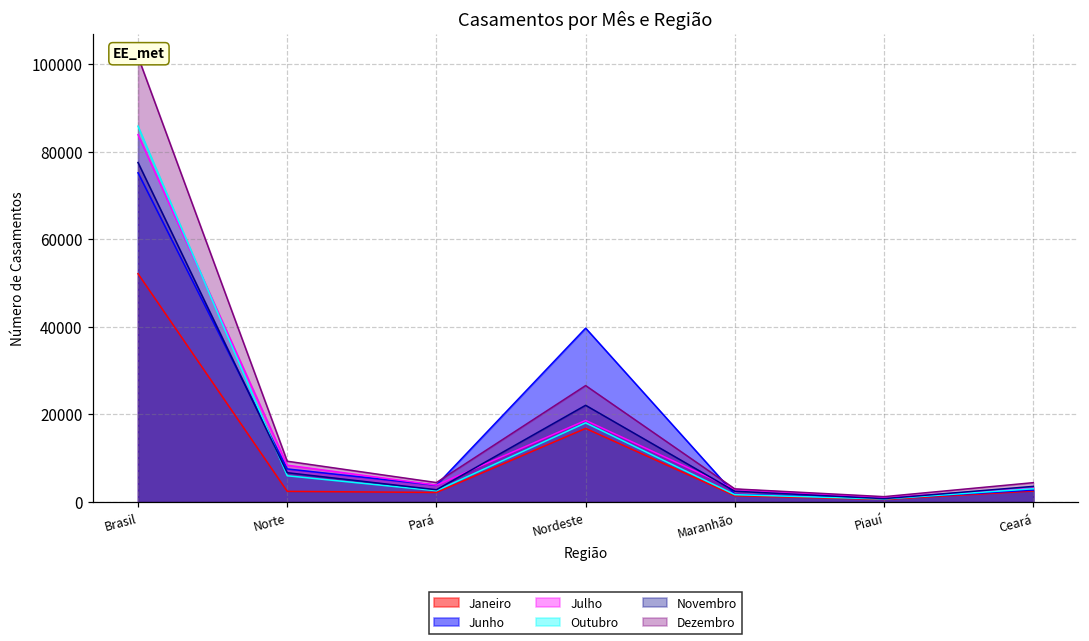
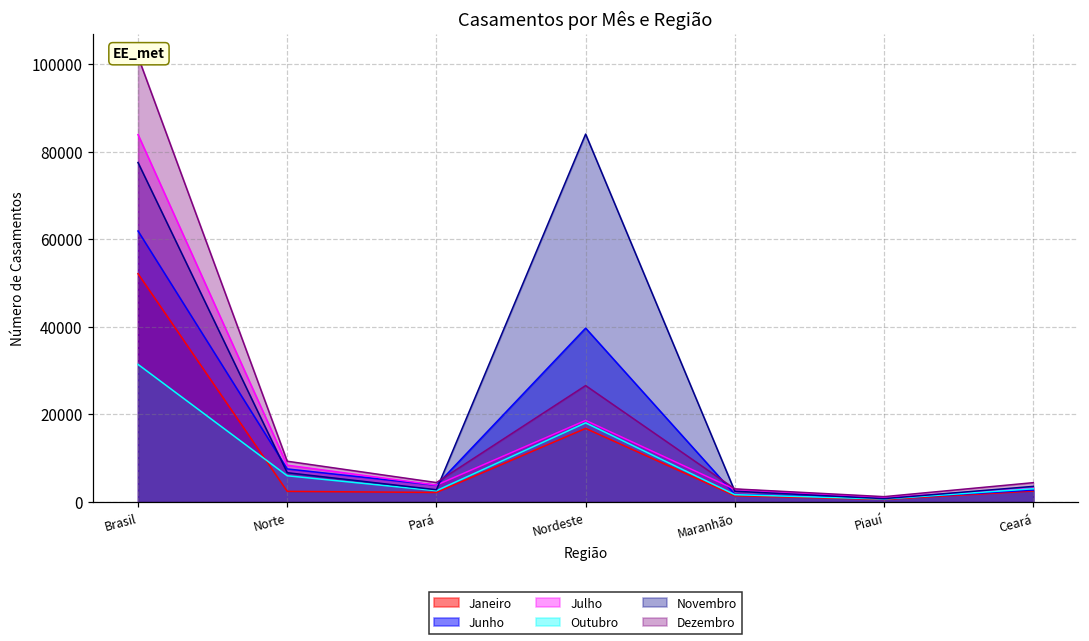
  {
    "Janeiro": {
      "Brasil": 52000,
      "Norte": 2000,
      "Nordeste": 17000
    },
    "Junho": {
-     "Brasil": 75000,
+     "Brasil": 62000,
      "Norte": 8000,
      "Nordeste": 40000
    },
    "Julho": {
      "Brasil": 84000,
      "Norte": 8000
    },
    "Outubro": {
-     "Brasil": 86000,
+     "Brasil": 31000,
      "Norte": 6000
    },
    "Novembro": {
      "Brasil": 78000,
      "Norte": 7000,
-     "Nordeste": 22000
+     "Nordeste": 84000
    },
    "Dezembro": {
      "Norte": 9000,
      "Nordeste": 27000,
      "Ceará": 4000
    }
  }
